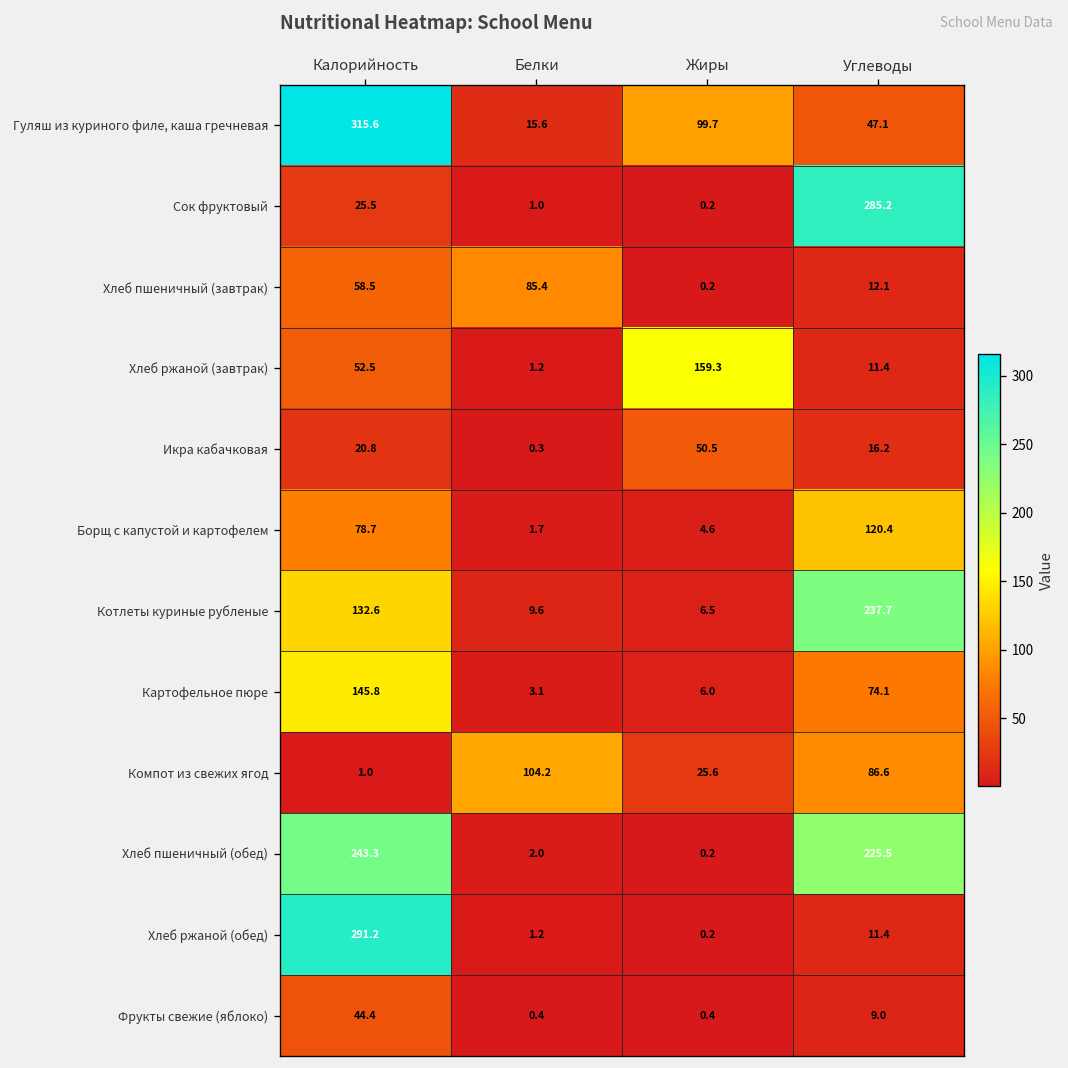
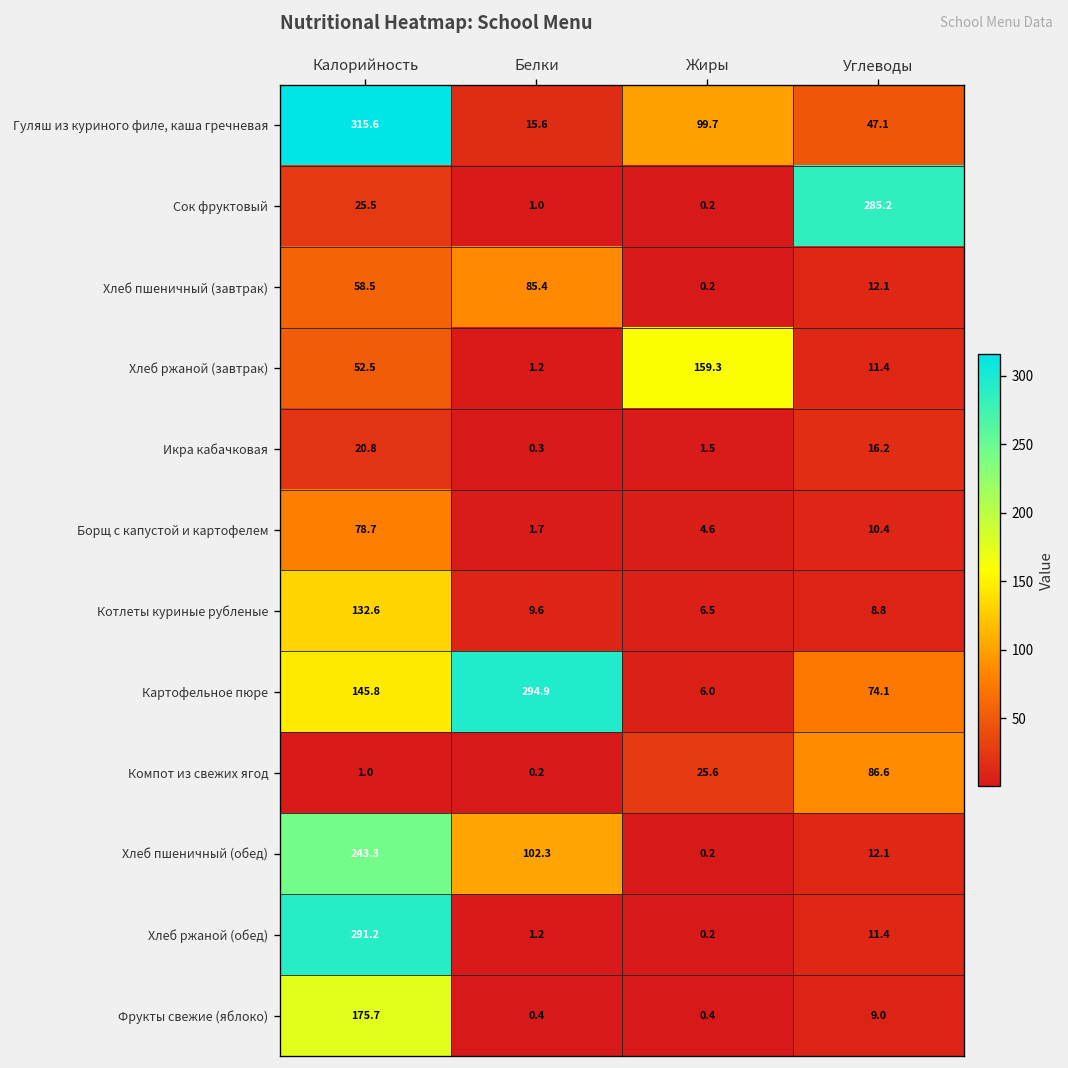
  {
    "Гуляш из куриного филе, каша гречневая": {
      "Калорийность": 315.6,
      "Белки": 15.6,
      "Жиры": 99.7,
      "Углеводы": 47.1
    },
    "Сок фруктовый": {
      "Калорийность": 25.5,
      "Белки": 1.0,
      "Жиры": 0.2,
      "Углеводы": 285.2
    },
    "Хлеб пшеничный (завтрак)": {
      "Калорийность": 58.5,
      "Белки": 85.4,
      "Жиры": 0.2,
      "Углеводы": 12.1
    },
    "Хлеб ржаной (завтрак)": {
      "Калорийность": 52.5,
      "Белки": 1.2,
      "Жиры": 159.3,
      "Углеводы": 11.4
    },
    "Икра кабачковая": {
      "Калорийность": 20.8,
      "Белки": 0.3,
-     "Жиры": 50.5,
+     "Жиры": 1.5,
      "Углеводы": 16.2
    },
    "Борщ с капустой и картофелем": {
      "Калорийность": 78.7,
      "Белки": 1.7,
      "Жиры": 4.6,
-     "Углеводы": 120.4
+     "Углеводы": 10.4
    },
    "Котлеты куриные рубленые": {
      "Калорийность": 132.6,
      "Белки": 9.6,
      "Жиры": 6.5,
-     "Углеводы": 237.7
+     "Углеводы": 8.8
    },
    "Картофельное пюре": {
      "Калорийность": 145.8,
-     "Белки": 3.1,
+     "Белки": 294.9,
      "Жиры": 6.0,
      "Углеводы": 74.1
    },
    "Компот из свежих ягод": {
      "Калорийность": 1.0,
-     "Белки": 104.2,
+     "Белки": 0.2,
      "Жиры": 25.6,
      "Углеводы": 86.6
    },
    "Хлеб пшеничный (обед)": {
      "Калорийность": 243.3,
-     "Белки": 2.0,
+     "Белки": 102.3,
      "Жиры": 0.2,
-     "Углеводы": 225.5
+     "Углеводы": 12.1
    },
    "Хлеб ржаной (обед)": {
      "Калорийность": 291.2,
      "Белки": 1.2,
      "Жиры": 0.2,
      "Углеводы": 11.4
    },
    "Фрукты свежие (яблоко)": {
-     "Калорийность": 44.4,
+     "Калорийность": 175.7,
      "Белки": 0.4,
      "Жиры": 0.4,
      "Углеводы": 9.0
    }
  }
